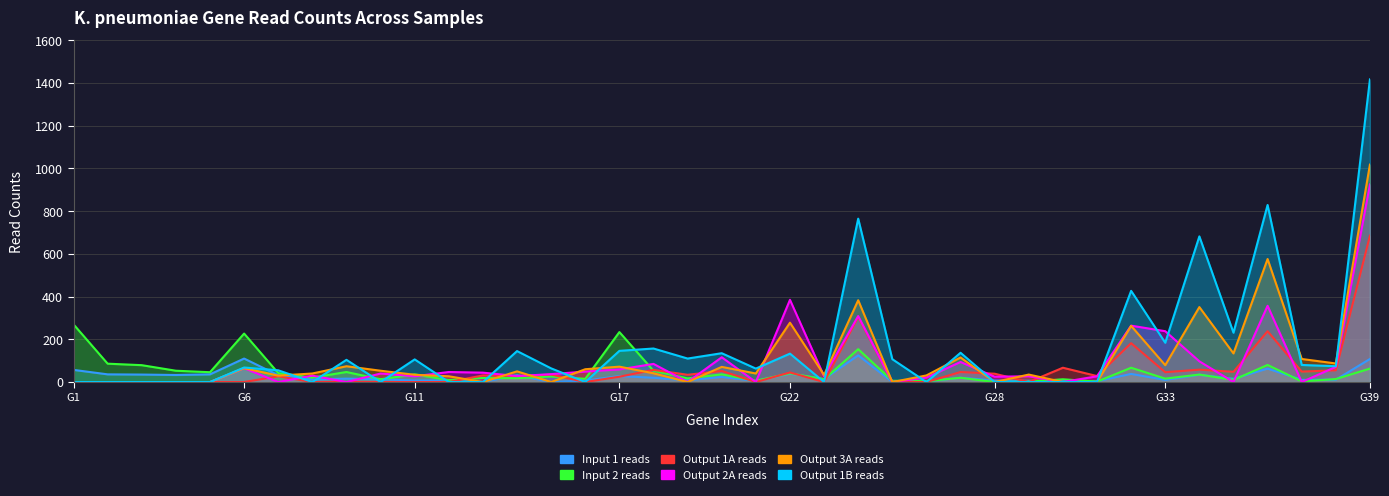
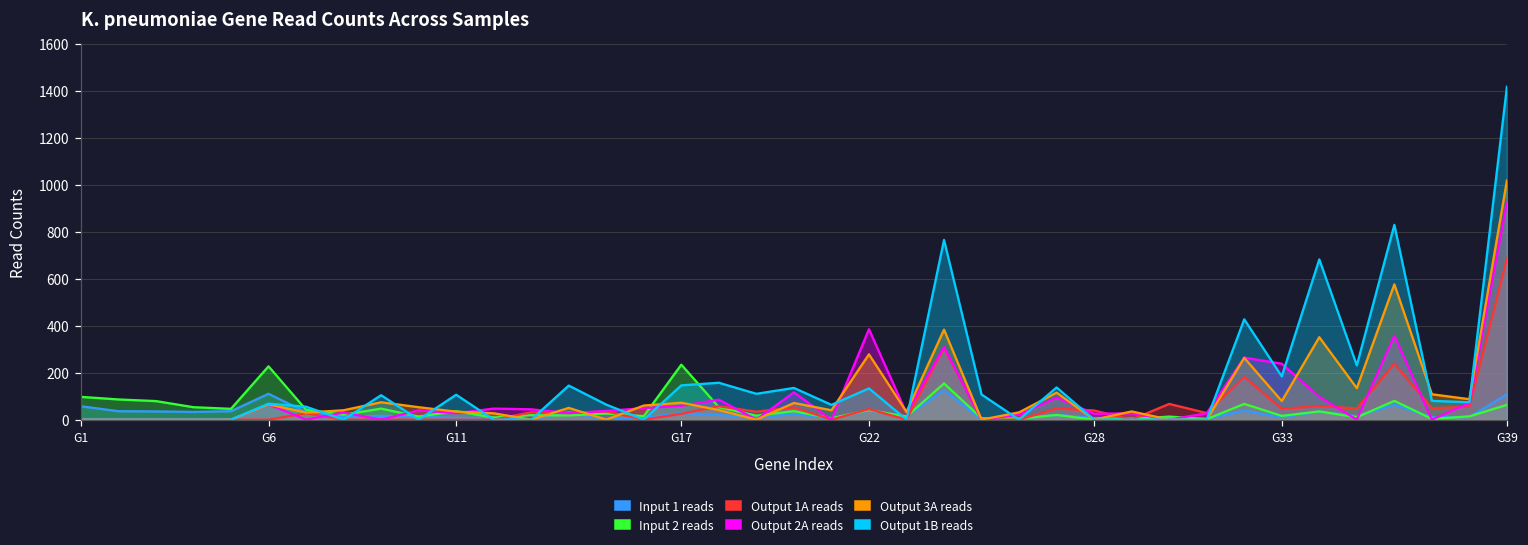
  {
    "Input 2 reads": {
-     "G1": 270,
+     "G1": 100,
      "G6": 230,
      "G17": 230,
      "G39": 60
    },
    "Output 2A reads": {
      "G17": 60,
      "G22": 390,
      "G28": 30,
      "G33": 240,
      "G39": 930
    }
  }
